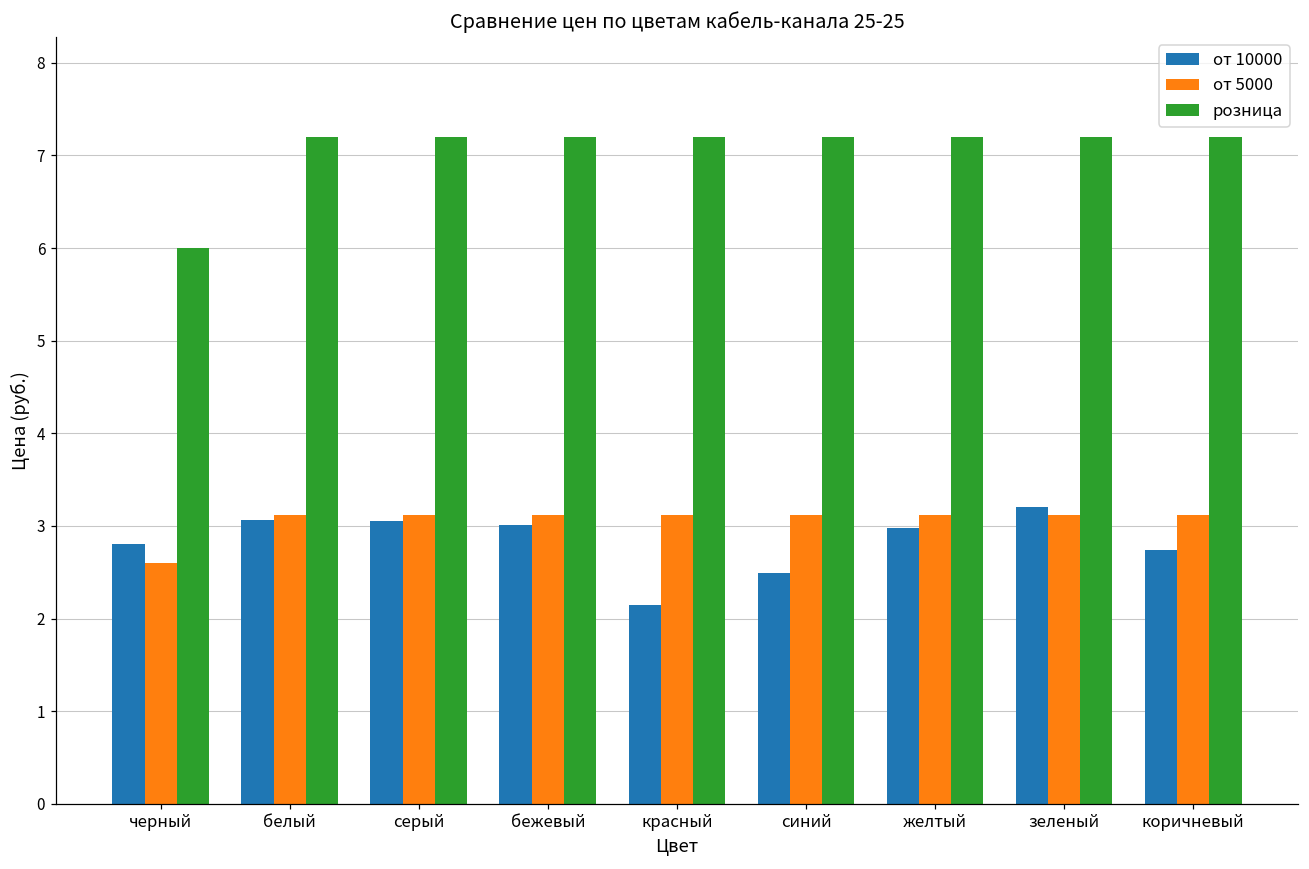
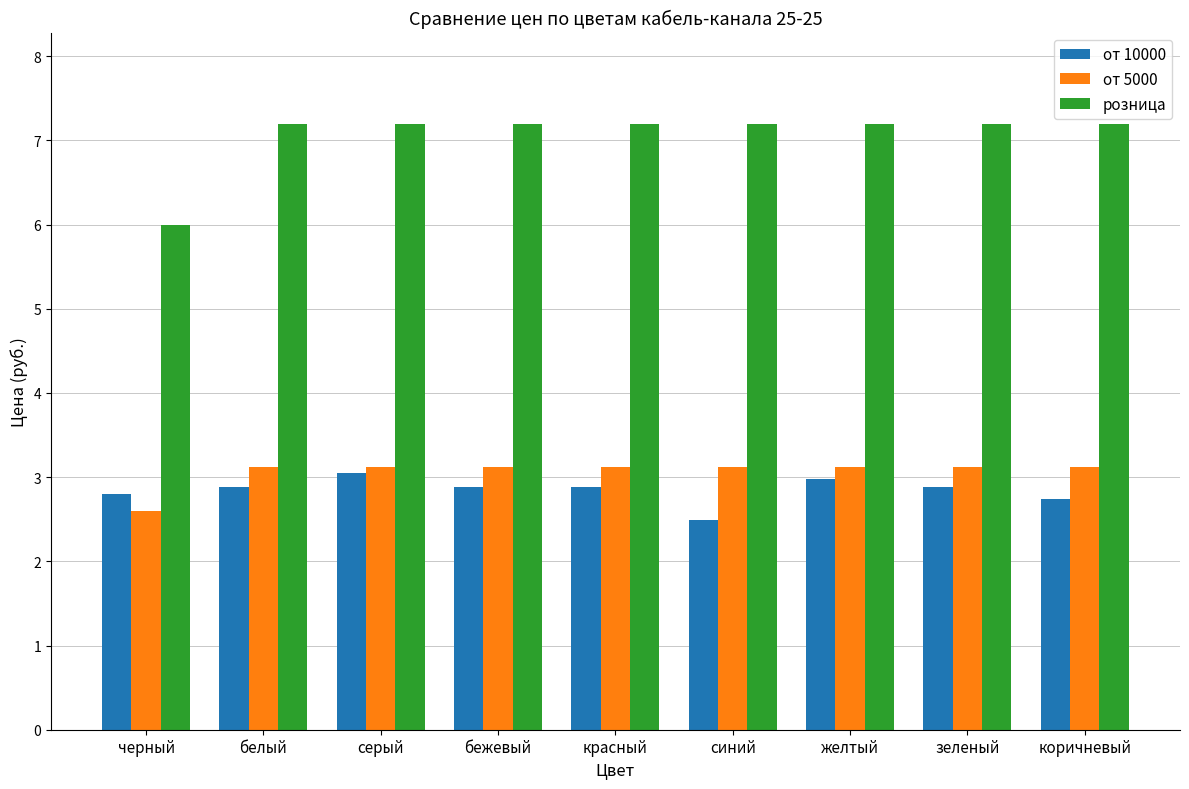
  {
    "от 10000": {
      "черный": 2.8,
-     "белый": 3.1,
+     "белый": 2.9,
      "серый": 3.1,
-     "бежевый": 3.0,
-     "красный": 2.2,
+     "бежевый": 2.9,
+     "красный": 2.9,
      "синий": 2.5,
      "желтый": 3.0,
-     "зеленый": 3.2,
+     "зеленый": 2.9,
      "коричневый": 2.7
    },
    "от 5000": {
      "черный": 2.6,
      "белый": 3.1,
      "серый": 3.1,
      "бежевый": 3.1,
      "красный": 3.1,
      "синий": 3.1,
      "желтый": 3.1,
      "зеленый": 3.1,
      "коричневый": 3.1
    },
    "розница": {
      "черный": 6.0,
      "белый": 7.2,
      "серый": 7.2,
      "бежевый": 7.2,
      "красный": 7.2,
      "синий": 7.2,
      "желтый": 7.2,
      "зеленый": 7.2,
      "коричневый": 7.2
    }
  }
